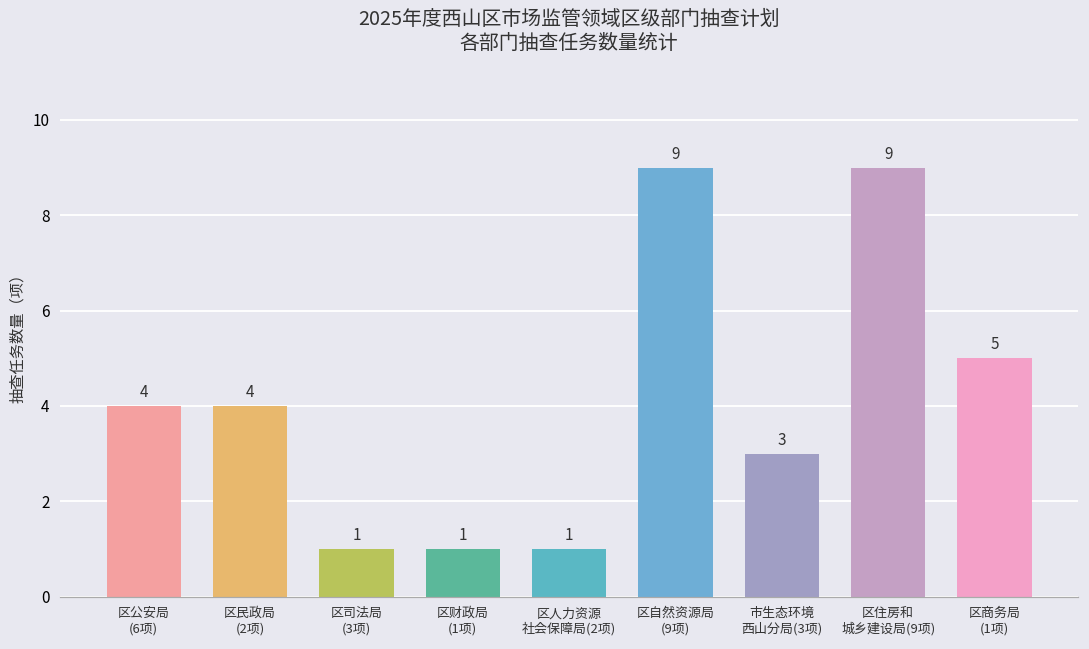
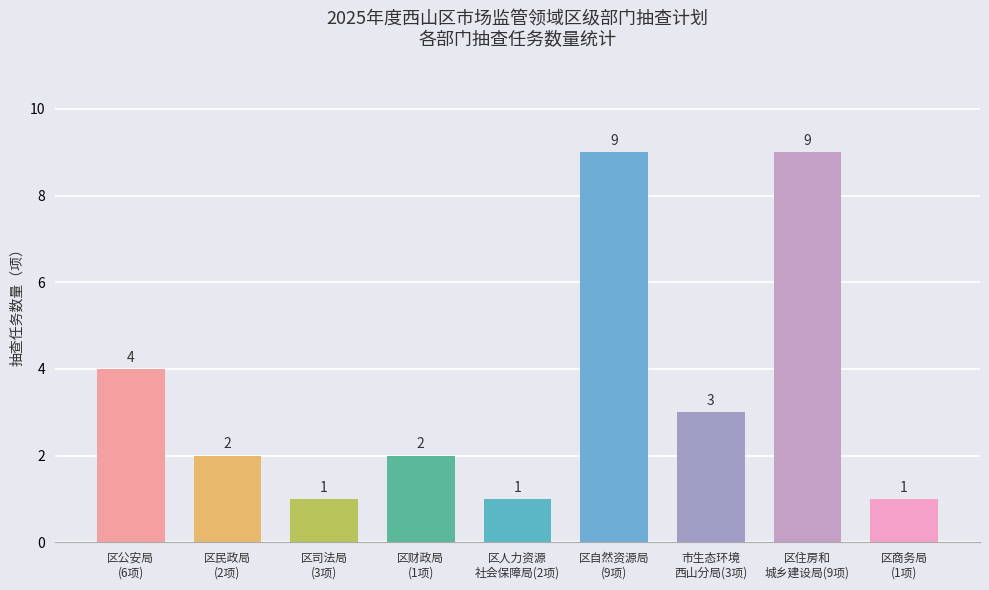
  {
    "区公安局 (6项)": 4,
-   "区民政局 (2项)": 4,
+   "区民政局 (2项)": 2,
    "区司法局 (3项)": 1,
-   "区财政局 (1项)": 1,
+   "区财政局 (1项)": 2,
    "区人力资源 社会保障局(2项)": 1,
    "区自然资源局 (9项)": 9,
    "市生态环境 西山分局(3项)": 3,
    "区住房和 城乡建设局(9项)": 9,
-   "区商务局 (1项)": 5
+   "区商务局 (1项)": 1
  }
